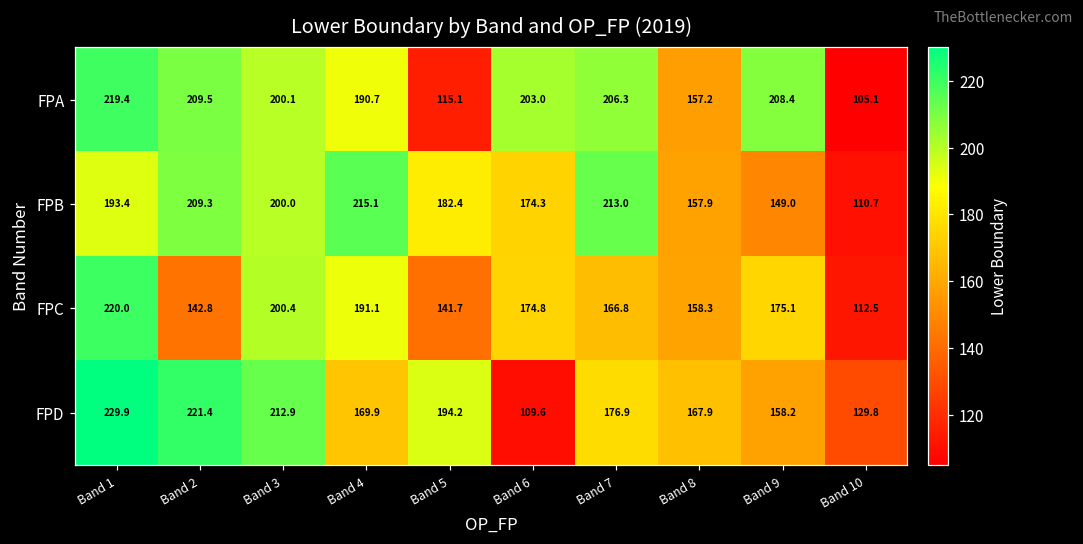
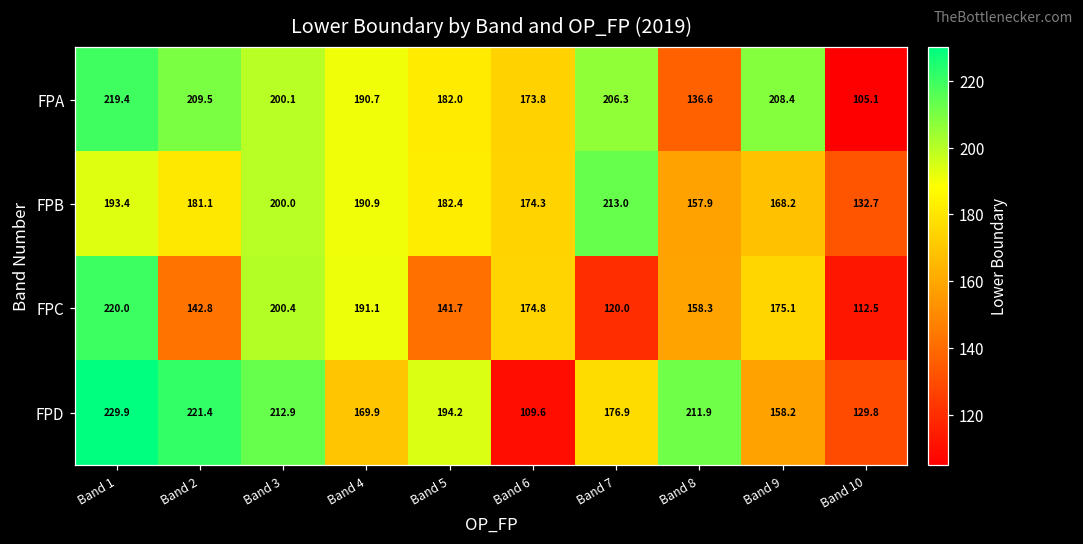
  {
    "FPA": {
      "Band 1": 219.4,
      "Band 2": 209.5,
      "Band 3": 200.1,
      "Band 4": 190.7,
-     "Band 5": 115.1,
-     "Band 6": 203.0,
+     "Band 5": 182.0,
+     "Band 6": 173.8,
      "Band 7": 206.3,
-     "Band 8": 157.2,
+     "Band 8": 136.6,
      "Band 9": 208.4,
      "Band 10": 105.1
    },
    "FPB": {
      "Band 1": 193.4,
-     "Band 2": 209.3,
+     "Band 2": 181.1,
      "Band 3": 200.0,
-     "Band 4": 215.1,
+     "Band 4": 190.9,
      "Band 5": 182.4,
      "Band 6": 174.3,
      "Band 7": 213.0,
      "Band 8": 157.9,
-     "Band 9": 149.0,
-     "Band 10": 110.7
+     "Band 9": 168.2,
+     "Band 10": 132.7
    },
    "FPC": {
      "Band 1": 220.0,
      "Band 2": 142.8,
      "Band 3": 200.4,
      "Band 4": 191.1,
      "Band 5": 141.7,
      "Band 6": 174.8,
-     "Band 7": 166.8,
+     "Band 7": 120.0,
      "Band 8": 158.3,
      "Band 9": 175.1,
      "Band 10": 112.5
    },
    "FPD": {
      "Band 1": 229.9,
      "Band 2": 221.4,
      "Band 3": 212.9,
      "Band 4": 169.9,
      "Band 5": 194.2,
      "Band 6": 109.6,
      "Band 7": 176.9,
-     "Band 8": 167.9,
+     "Band 8": 211.9,
      "Band 9": 158.2,
      "Band 10": 129.8
    }
  }
